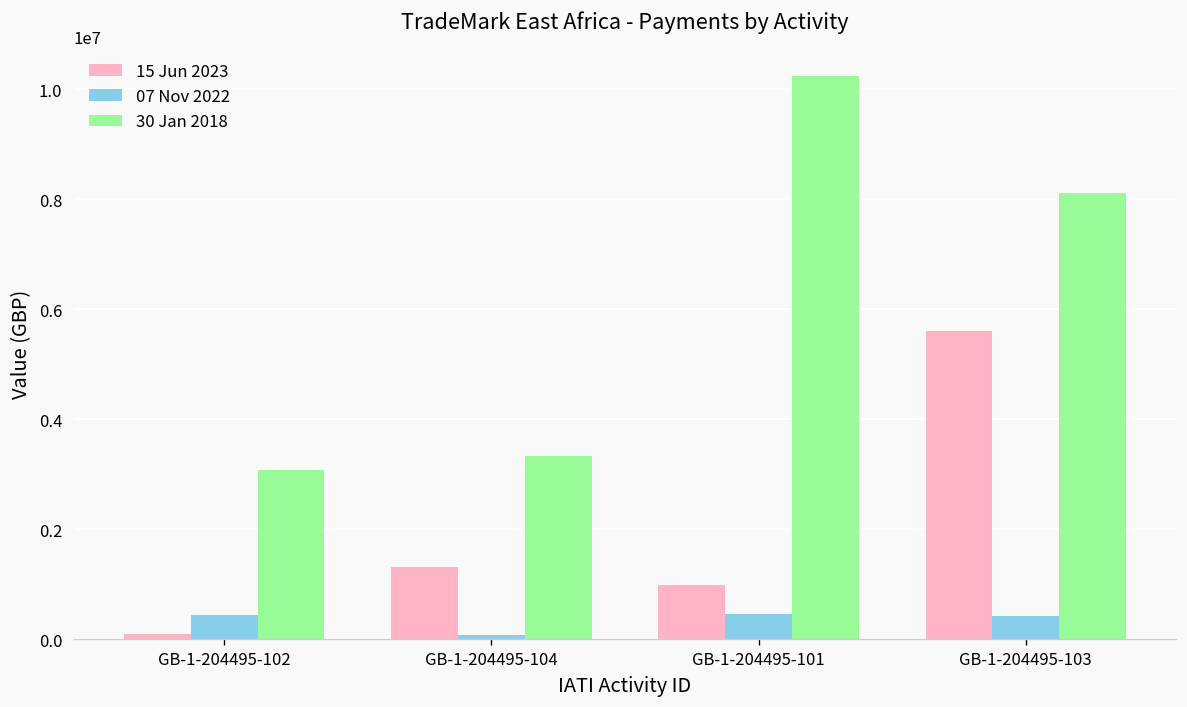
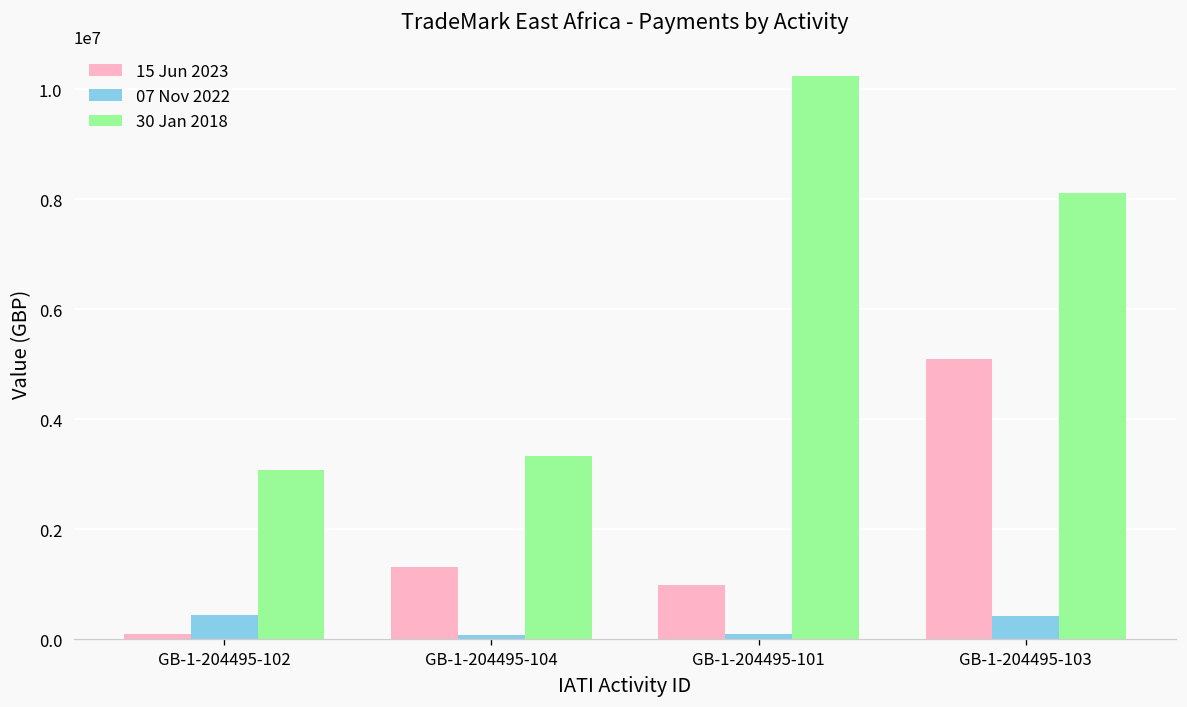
  {
    "15 Jun 2023": {
      "GB-1-204495-102": 100000,
      "GB-1-204495-104": 1300000,
      "GB-1-204495-101": 1000000,
-     "GB-1-204495-103": 5600000
+     "GB-1-204495-103": 5100000
    },
    "07 Nov 2022": {
      "GB-1-204495-102": 500000,
      "GB-1-204495-104": 100000,
-     "GB-1-204495-101": 500000,
+     "GB-1-204495-101": 100000,
      "GB-1-204495-103": 400000
    },
    "30 Jan 2018": {
      "GB-1-204495-102": 3100000,
      "GB-1-204495-104": 3300000,
      "GB-1-204495-101": 10200000,
      "GB-1-204495-103": 8100000
    }
  }
